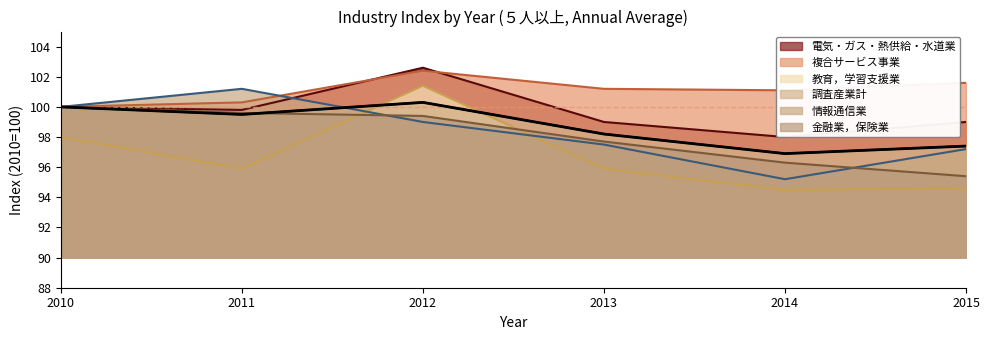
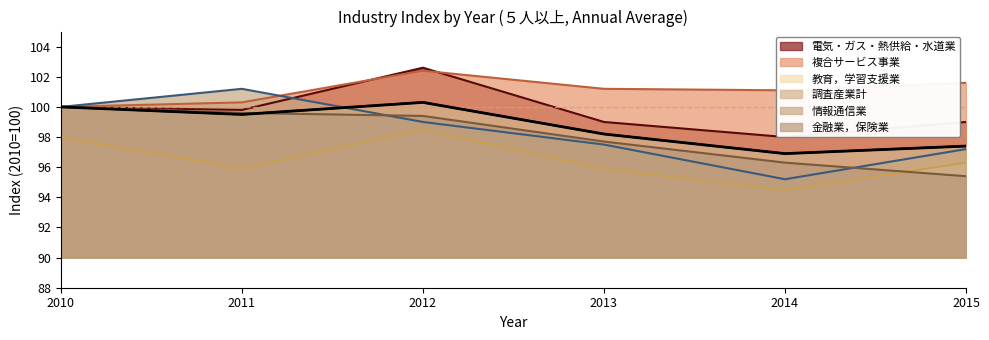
  {
    "電気・ガス・熱供給・水道業": {
      "2011": 99.8,
      "2012": 102.6,
      "2013": 99.0,
      "2015": 99.0
    },
    "教育，学習支援業": {
      "2010": 98.0,
      "2011": 95.9,
-     "2012": 101.4,
+     "2012": 98.5,
      "2013": 95.9,
      "2014": 94.5,
-     "2015": 94.6
+     "2015": 96.3
    }
  }
